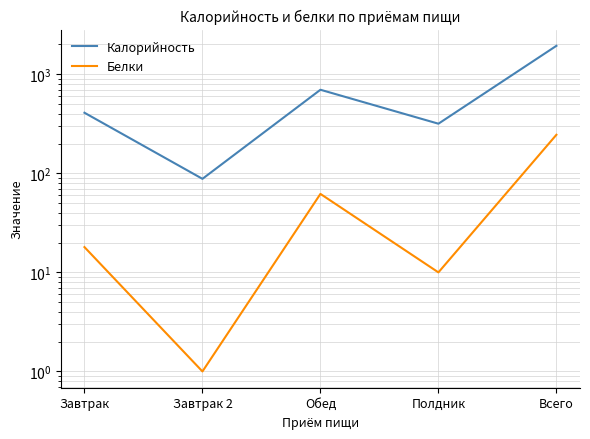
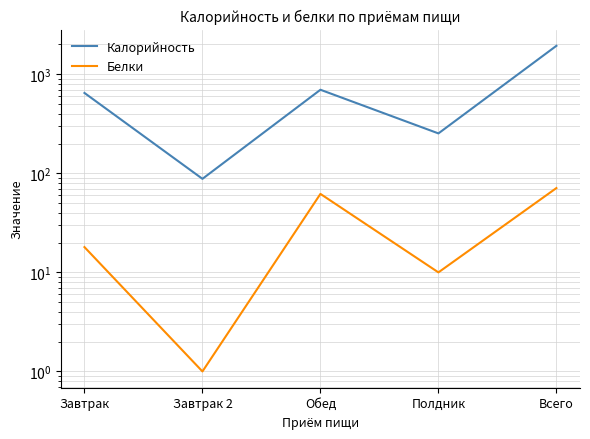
  {
    "Калорийность": {
-     "Завтрак": 410,
+     "Завтрак": 600,
      "Завтрак 2": 90,
      "Обед": 700,
-     "Полдник": 320,
+     "Полдник": 250,
      "Всего": 1900
    },
    "Белки": {
      "Завтрак": 18,
      "Завтрак 2": 1,
      "Обед": 60,
      "Полдник": 10,
-     "Всего": 250
+     "Всего": 70
    }
  }
